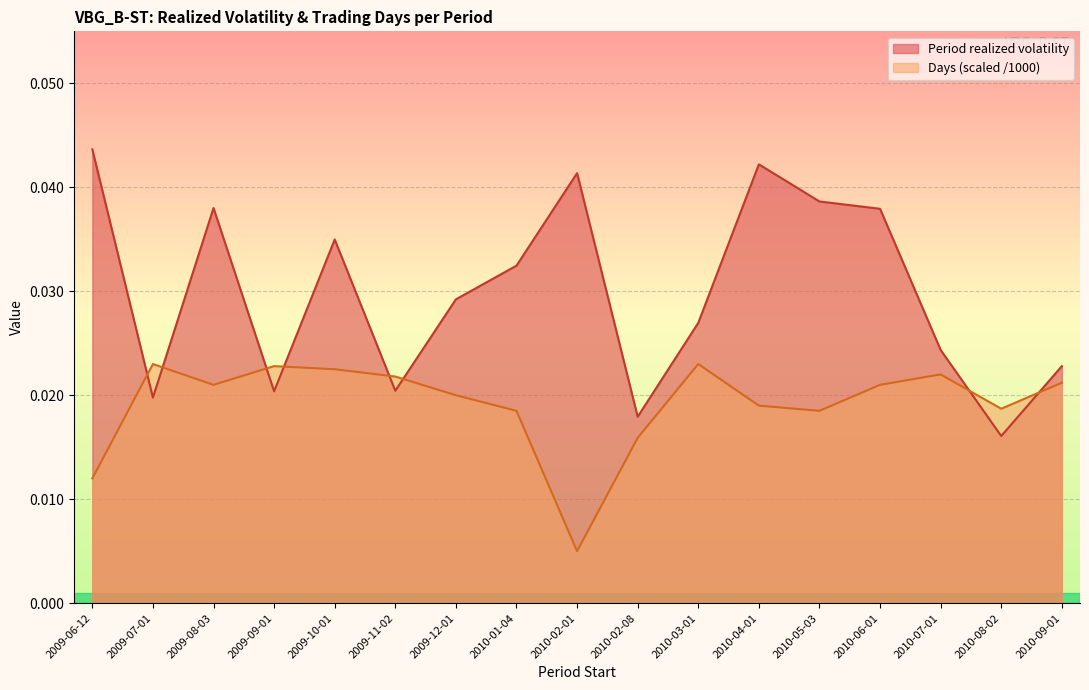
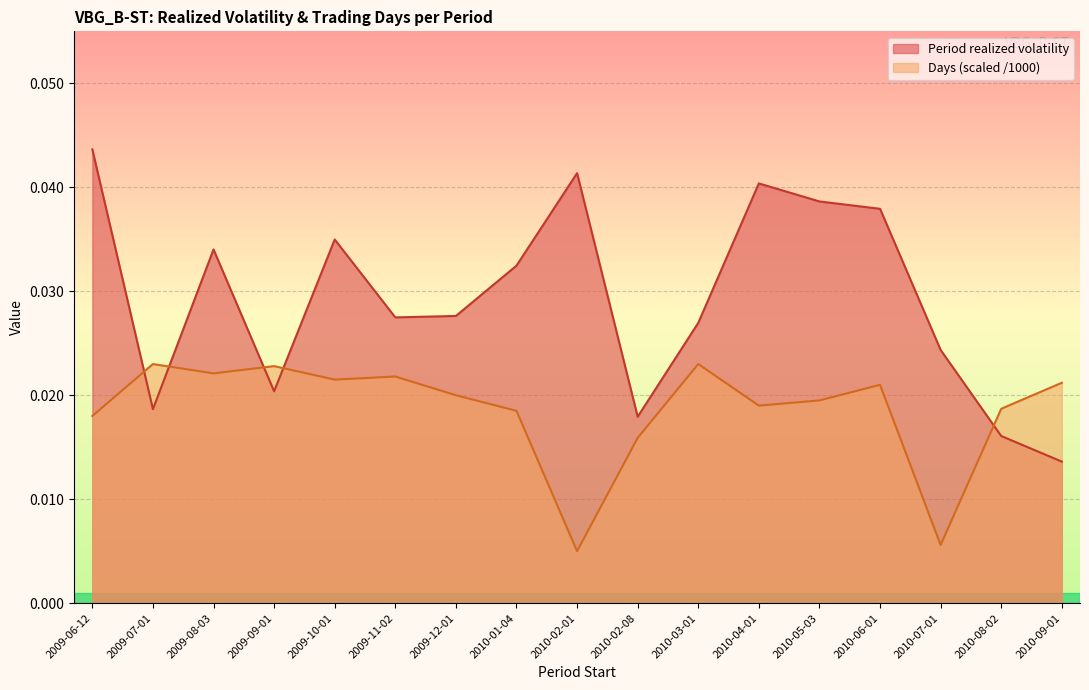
  {
    "Period realized volatility": {
      "2009-06-12": 0.0436,
-     "2009-07-01": 0.0198,
-     "2009-08-03": 0.0380,
+     "2009-07-01": 0.0187,
+     "2009-08-03": 0.0340,
      "2009-09-01": 0.0204,
      "2009-10-01": 0.0350,
-     "2009-11-02": 0.0204,
-     "2009-12-01": 0.0292,
+     "2009-11-02": 0.0275,
+     "2009-12-01": 0.0276,
      "2010-01-04": 0.0325,
      "2010-02-01": 0.0414,
      "2010-02-08": 0.0179,
      "2010-03-01": 0.0270,
-     "2010-04-01": 0.0422,
+     "2010-04-01": 0.0404,
      "2010-05-03": 0.0386,
      "2010-06-01": 0.0379,
      "2010-07-01": 0.0244,
      "2010-08-02": 0.0161,
-     "2010-09-01": 0.0228
+     "2010-09-01": 0.0136
    },
    "Days (scaled /1000)": {
-     "2009-06-12": 0.0120,
+     "2009-06-12": 0.0180,
      "2009-07-01": 0.0230,
-     "2009-08-03": 0.0210,
+     "2009-08-03": 0.0221,
      "2009-09-01": 0.0228,
-     "2009-10-01": 0.0225,
+     "2009-10-01": 0.0215,
      "2009-11-02": 0.0218,
      "2009-12-01": 0.0200,
      "2010-01-04": 0.0185,
      "2010-02-01": 0.0050,
      "2010-02-08": 0.0159,
      "2010-03-01": 0.0230,
      "2010-04-01": 0.0190,
-     "2010-05-03": 0.0185,
+     "2010-05-03": 0.0195,
      "2010-06-01": 0.0210,
-     "2010-07-01": 0.0220,
+     "2010-07-01": 0.0056,
      "2010-08-02": 0.0187,
      "2010-09-01": 0.0212
    }
  }
